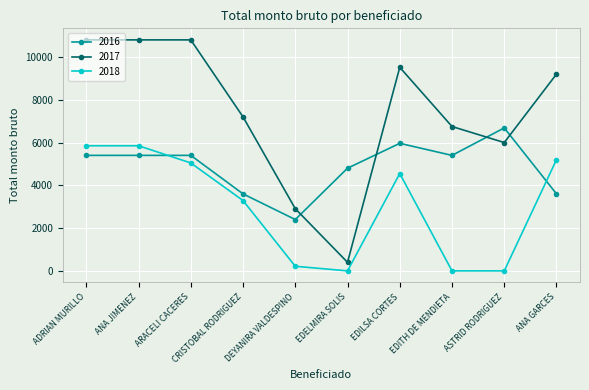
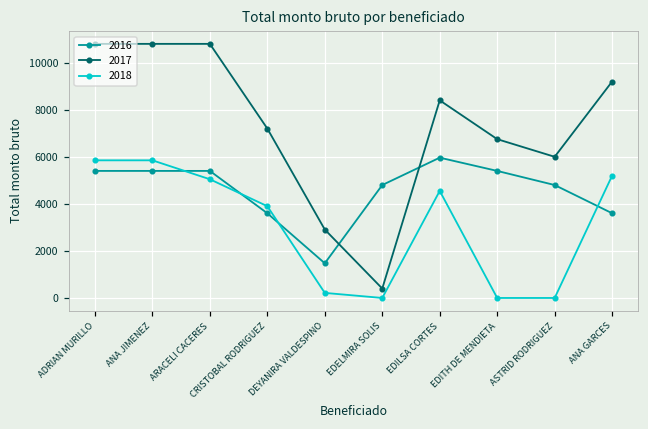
  {
    "2016": {
      "ADRIAN MURILLO": 5400,
      "ANA JIMENEZ": 5400,
      "ARACELI CACERES": 5400,
      "CRISTOBAL RODRIGUEZ": 3600,
-     "DEYANIRA VALDESPINO": 2400,
+     "DEYANIRA VALDESPINO": 1500,
      "EDELMIRA SOLIS": 4800,
      "EDILSA CORTES": 6000,
      "EDITH DE MENDIETA": 5400,
-     "ASTRID RODRIGUEZ": 6700,
+     "ASTRID RODRIGUEZ": 4800,
      "ANA GARCES": 3600
    },
    "2017": {
      "ANA JIMENEZ": 10800,
      "ARACELI CACERES": 10800,
      "CRISTOBAL RODRIGUEZ": 7200,
      "DEYANIRA VALDESPINO": 2900,
      "EDELMIRA SOLIS": 400,
-     "EDILSA CORTES": 9500,
+     "EDILSA CORTES": 8400,
      "EDITH DE MENDIETA": 6800,
      "ASTRID RODRIGUEZ": 6000,
      "ANA GARCES": 9200
    },
    "2018": {
      "ADRIAN MURILLO": 5900,
      "ANA JIMENEZ": 5900,
      "ARACELI CACERES": 5000,
-     "CRISTOBAL RODRIGUEZ": 3300,
+     "CRISTOBAL RODRIGUEZ": 3900,
      "DEYANIRA VALDESPINO": 200,
      "EDELMIRA SOLIS": 0,
      "EDILSA CORTES": 4600,
      "EDITH DE MENDIETA": 0,
      "ASTRID RODRIGUEZ": 0,
      "ANA GARCES": 5200
    }
  }
